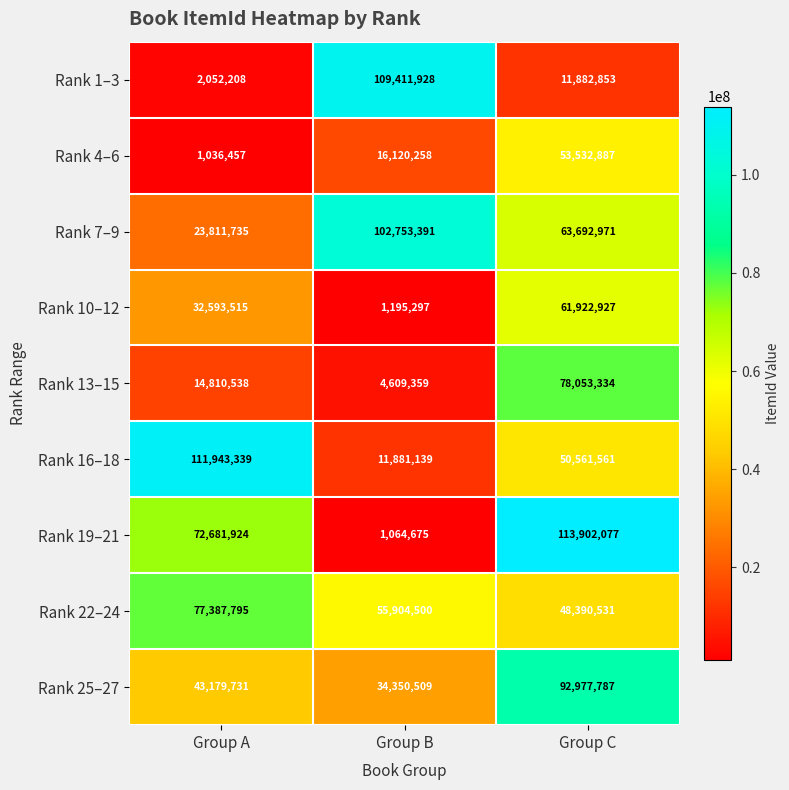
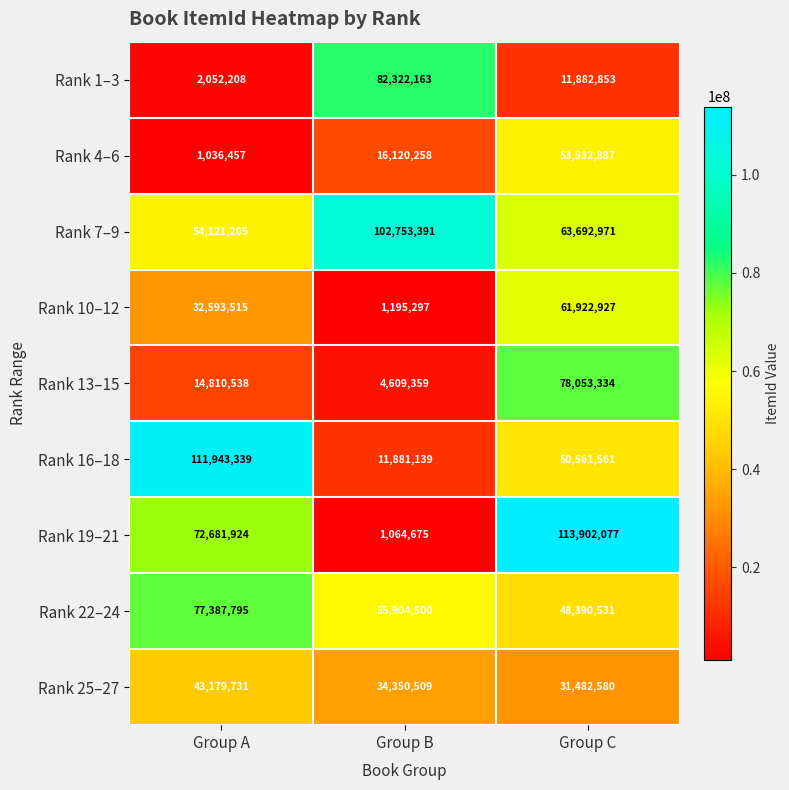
  {
    "Rank 1–3": {
      "Group A": "2,052,208",
-     "Group B": "109,411,928",
+     "Group B": "82,322,163",
      "Group C": "11,882,853"
    },
    "Rank 4–6": {
      "Group A": "1,036,457",
      "Group B": "16,120,258",
      "Group C": "53,532,887"
    },
    "Rank 7–9": {
-     "Group A": "23,811,735",
+     "Group A": "54,121,205",
      "Group B": "102,753,391",
      "Group C": "63,692,971"
    },
    "Rank 10–12": {
      "Group A": "32,593,515",
      "Group B": "1,195,297",
      "Group C": "61,922,927"
    },
    "Rank 13–15": {
      "Group A": "14,810,538",
      "Group B": "4,609,359",
      "Group C": "78,053,334"
    },
    "Rank 16–18": {
      "Group A": "111,943,339",
      "Group B": "11,881,139",
      "Group C": "50,561,561"
    },
    "Rank 19–21": {
      "Group A": "72,681,924",
      "Group B": "1,064,675",
      "Group C": "113,902,077"
    },
    "Rank 22–24": {
      "Group A": "77,387,795",
      "Group B": "55,904,500",
      "Group C": "48,390,531"
    },
    "Rank 25–27": {
      "Group A": "43,179,731",
      "Group B": "34,350,509",
-     "Group C": "92,977,787"
+     "Group C": "31,482,580"
    }
  }
